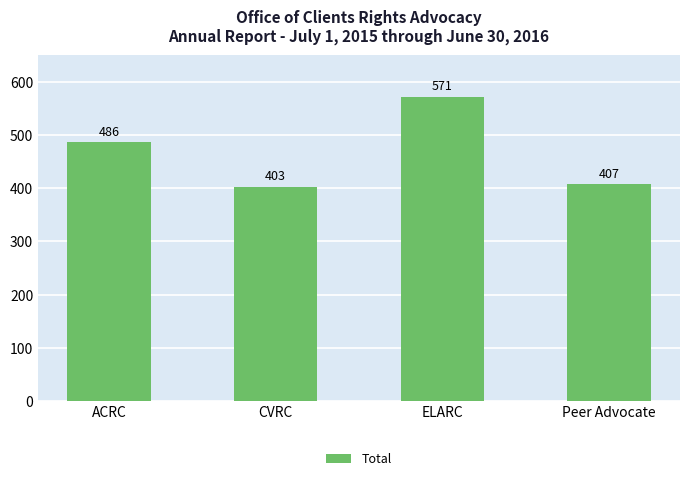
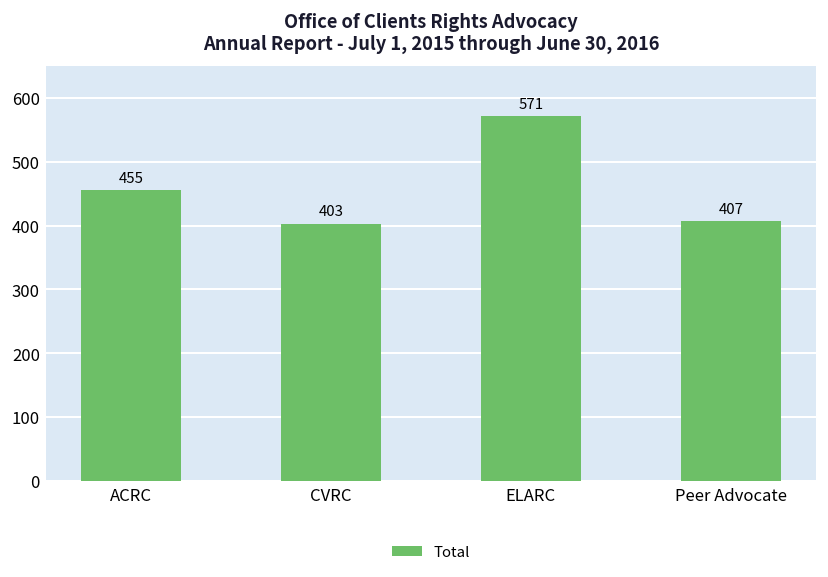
  {
-   "ACRC": 486,
+   "ACRC": 455,
    "CVRC": 403,
    "ELARC": 571,
    "Peer Advocate": 407
  }
